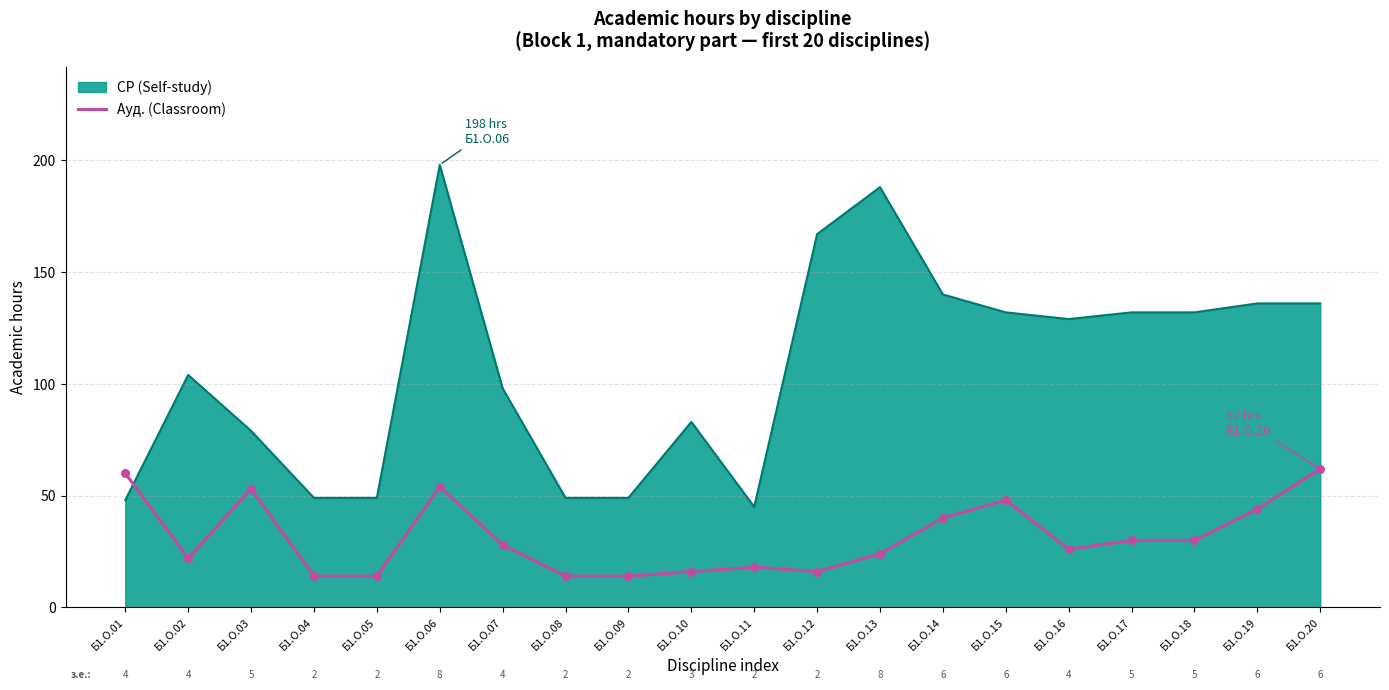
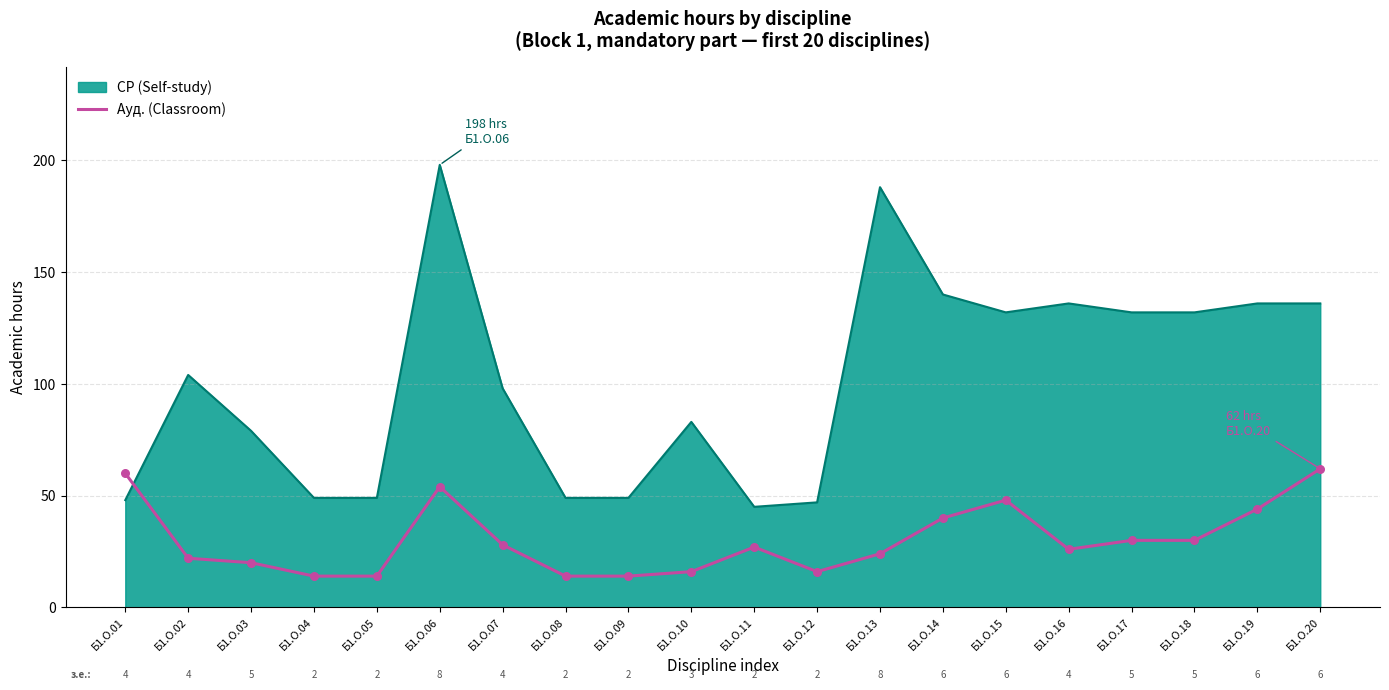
  {
    "СР (Self-study)": {
      "Б1.О.01": 48,
      "Б1.О.02": 104,
      "Б1.О.03": 79,
      "Б1.О.04": 49,
      "Б1.О.05": 49,
      "Б1.О.07": 98,
      "Б1.О.08": 49,
      "Б1.О.09": 49,
      "Б1.О.10": 83,
      "Б1.О.11": 45,
-     "Б1.О.12": 167,
+     "Б1.О.12": 47,
      "Б1.О.13": 188,
      "Б1.О.14": 140,
      "Б1.О.15": 132,
-     "Б1.О.16": 129,
+     "Б1.О.16": 136,
      "Б1.О.17": 132,
      "Б1.О.18": 132,
      "Б1.О.19": 136,
      "Б1.О.20": 136
    },
    "Ауд. (Classroom)": {
      "Б1.О.01": 60,
      "Б1.О.02": 22,
-     "Б1.О.03": 53,
+     "Б1.О.03": 20,
      "Б1.О.04": 14,
      "Б1.О.05": 14,
      "Б1.О.06": 54,
      "Б1.О.07": 28,
      "Б1.О.08": 14,
      "Б1.О.09": 14,
      "Б1.О.10": 16,
-     "Б1.О.11": 18,
+     "Б1.О.11": 27,
      "Б1.О.12": 16,
      "Б1.О.13": 24,
      "Б1.О.14": 40,
      "Б1.О.15": 48,
      "Б1.О.16": 26,
      "Б1.О.17": 30,
      "Б1.О.18": 30,
      "Б1.О.19": 44
    }
  }
